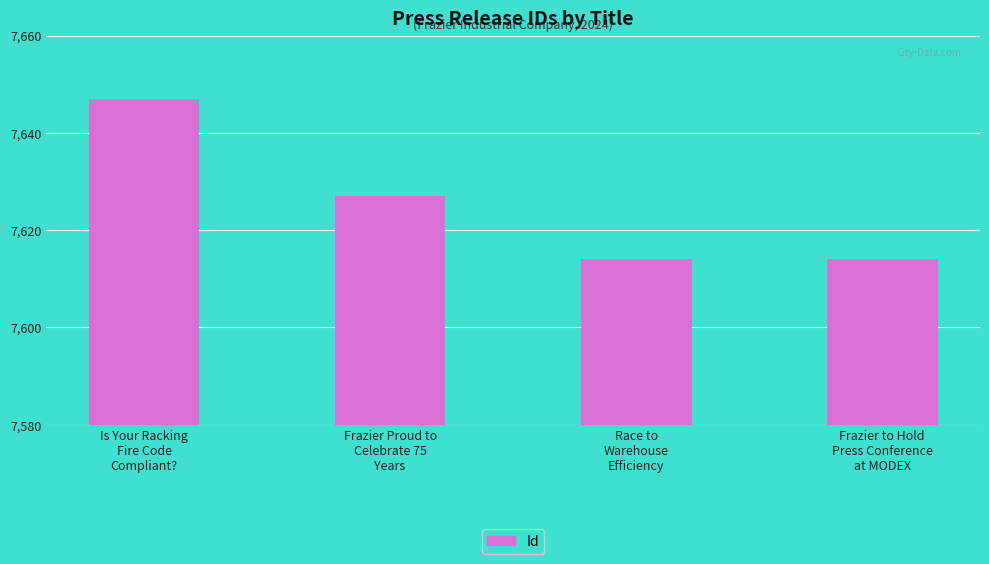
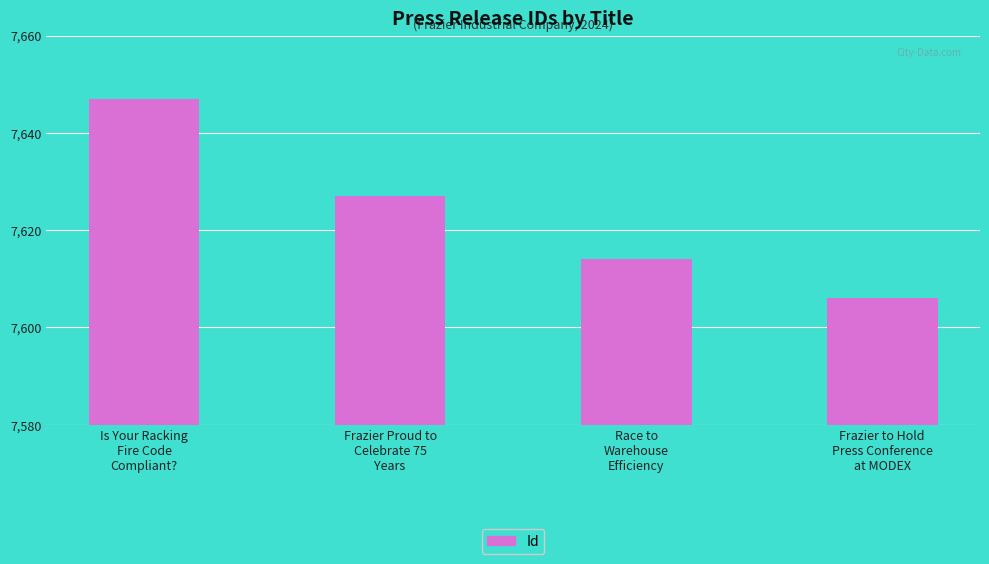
  {
    "Is Your Racking Fire Code Compliant?": "7,647",
    "Frazier Proud to Celebrate 75 Years": "7,627",
    "Race to Warehouse Efficiency": "7,614",
-   "Frazier to Hold Press Conference at MODEX": "7,614"
+   "Frazier to Hold Press Conference at MODEX": "7,606"
  }
